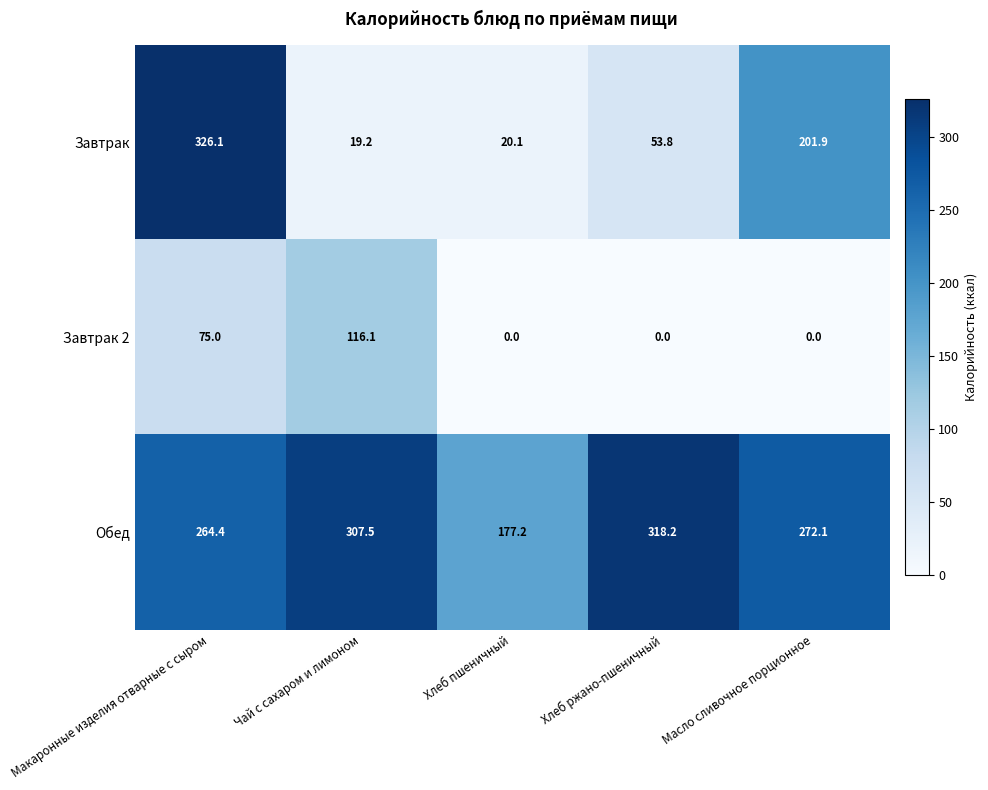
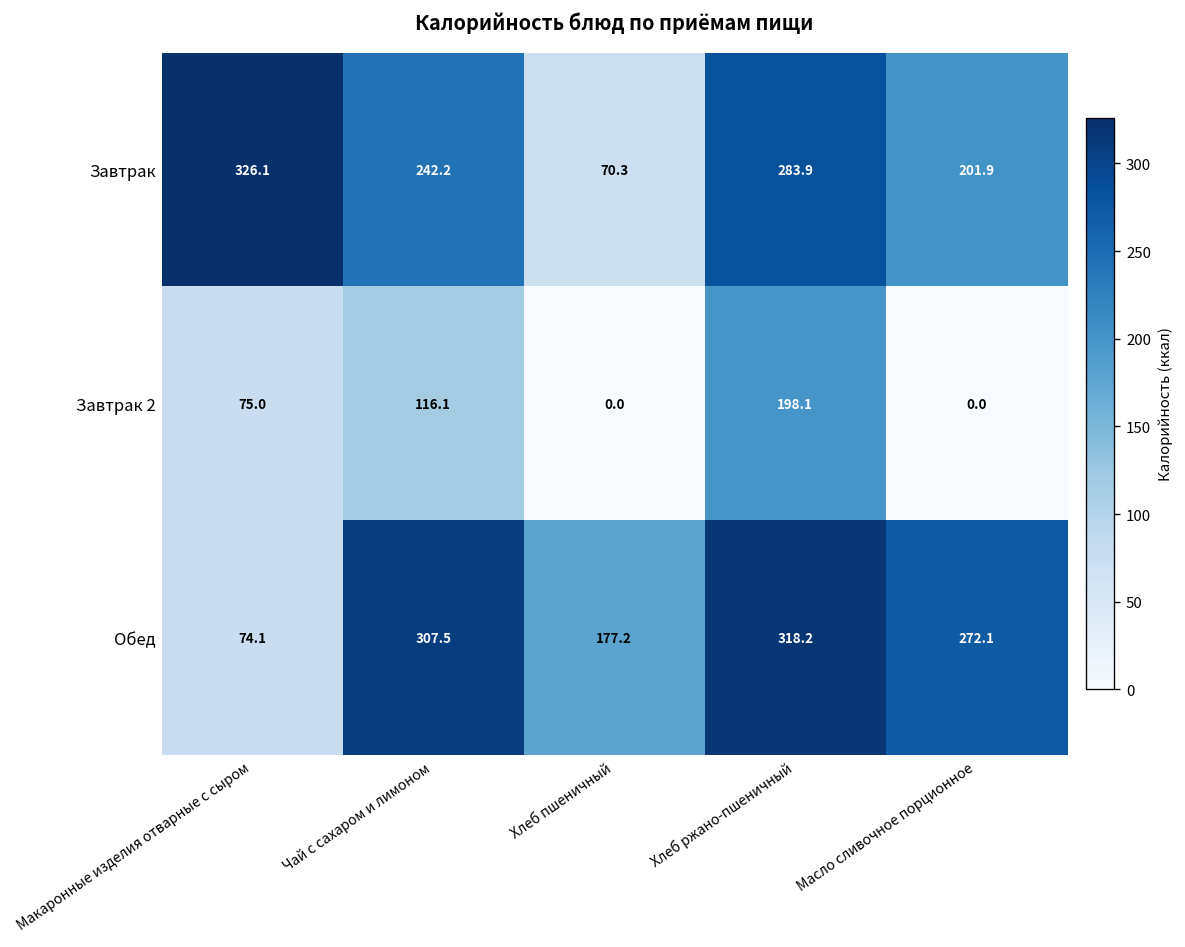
  {
    "Завтрак": {
      "Макаронные изделия отварные с сыром": 326.1,
-     "Чай с сахаром и лимоном": 19.2,
-     "Хлеб пшеничный": 20.1,
-     "Хлеб ржано-пшеничный": 53.8,
+     "Чай с сахаром и лимоном": 242.2,
+     "Хлеб пшеничный": 70.3,
+     "Хлеб ржано-пшеничный": 283.9,
      "Масло сливочное порционное": 201.9
    },
    "Завтрак 2": {
      "Макаронные изделия отварные с сыром": 75.0,
      "Чай с сахаром и лимоном": 116.1,
      "Хлеб пшеничный": 0.0,
-     "Хлеб ржано-пшеничный": 0.0,
+     "Хлеб ржано-пшеничный": 198.1,
      "Масло сливочное порционное": 0.0
    },
    "Обед": {
-     "Макаронные изделия отварные с сыром": 264.4,
+     "Макаронные изделия отварные с сыром": 74.1,
      "Чай с сахаром и лимоном": 307.5,
      "Хлеб пшеничный": 177.2,
      "Хлеб ржано-пшеничный": 318.2,
      "Масло сливочное порционное": 272.1
    }
  }
